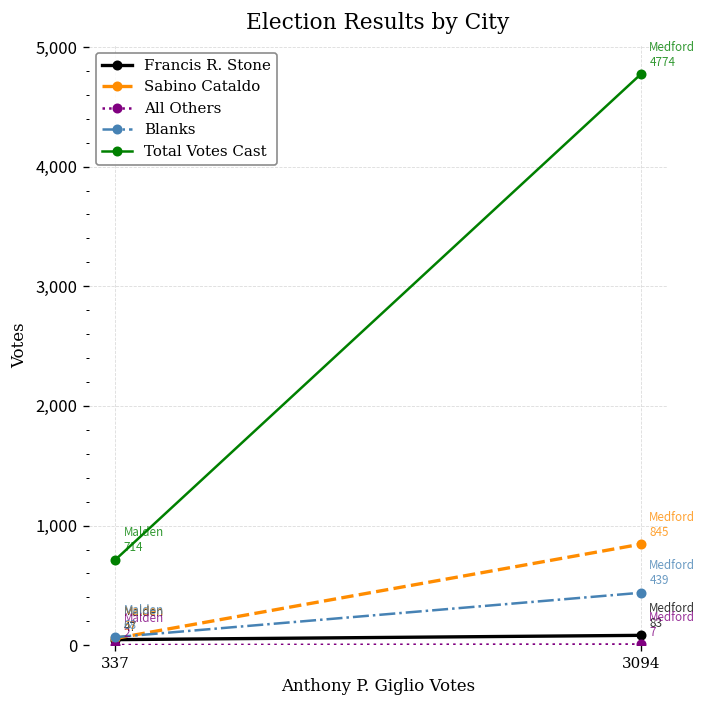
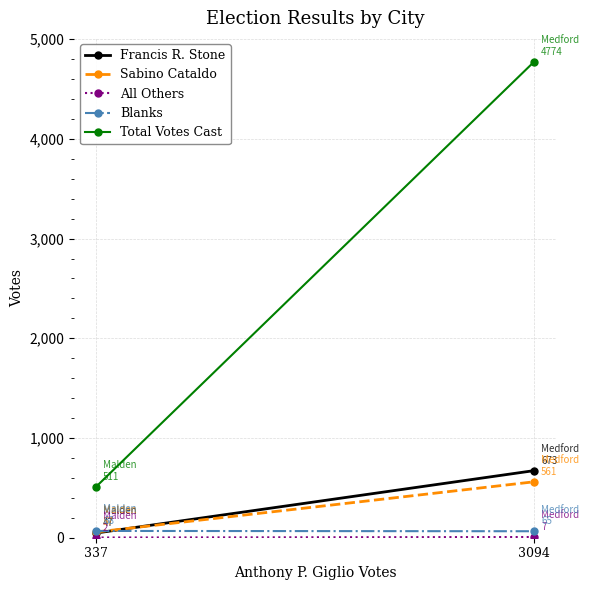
  {
    "Francis R. Stone": {
-     "3094": 83
+     "3094": 673
    },
    "Sabino Cataldo": {
-     "3094": 845
+     "3094": 561
    },
    "Blanks": {
-     "3094": 439
+     "3094": 65
    },
    "Total Votes Cast": {
-     "337": 714,
+     "337": 511,
      "3094": 4774
    }
  }
